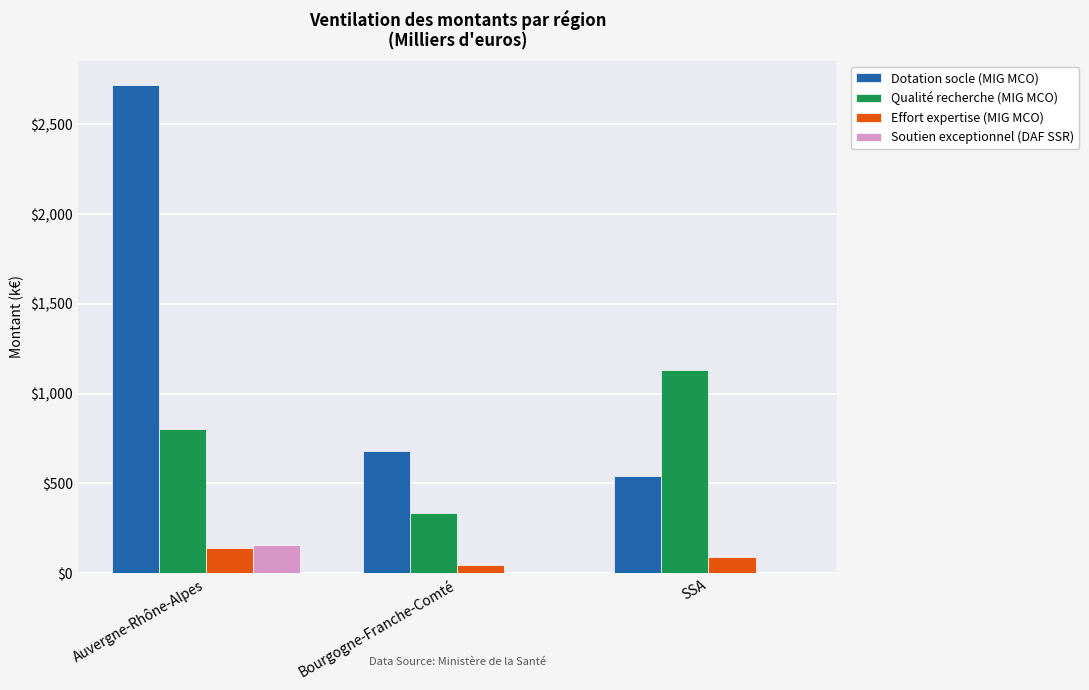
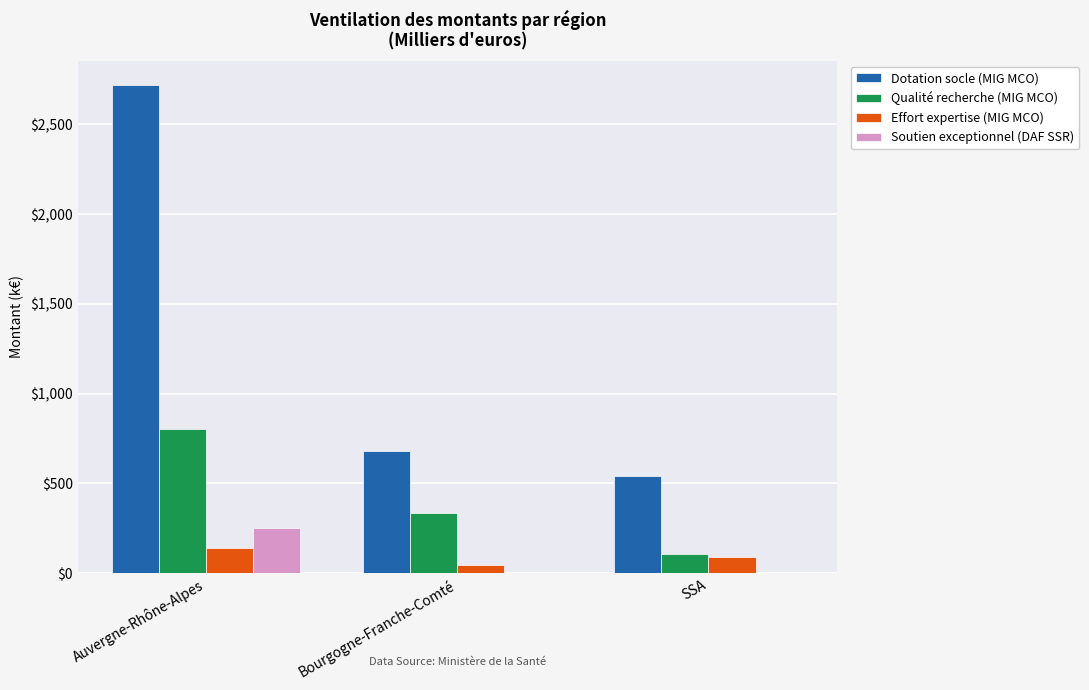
  {
    "Dotation socle (MIG MCO)": {
      "Auvergne-Rhône-Alpes": "$2,720",
      "Bourgogne-Franche-Comté": "$680",
      "SSA": "$540"
    },
    "Qualité recherche (MIG MCO)": {
      "Auvergne-Rhône-Alpes": "$800",
      "Bourgogne-Franche-Comté": "$330",
-     "SSA": "$1,130"
+     "SSA": "$100"
    },
    "Effort expertise (MIG MCO)": {
      "Auvergne-Rhône-Alpes": "$140",
      "Bourgogne-Franche-Comté": "$50",
      "SSA": "$90"
    },
    "Soutien exceptionnel (DAF SSR)": {
-     "Auvergne-Rhône-Alpes": "$160",
+     "Auvergne-Rhône-Alpes": "$250",
      "Bourgogne-Franche-Comté": "$0",
      "SSA": "$0"
    }
  }
